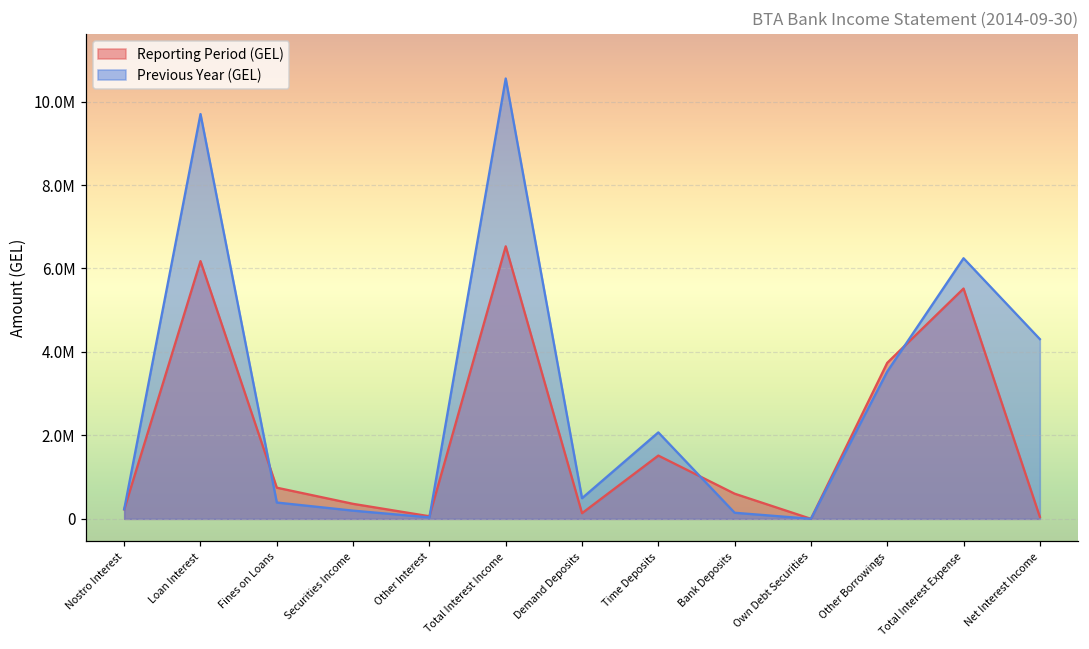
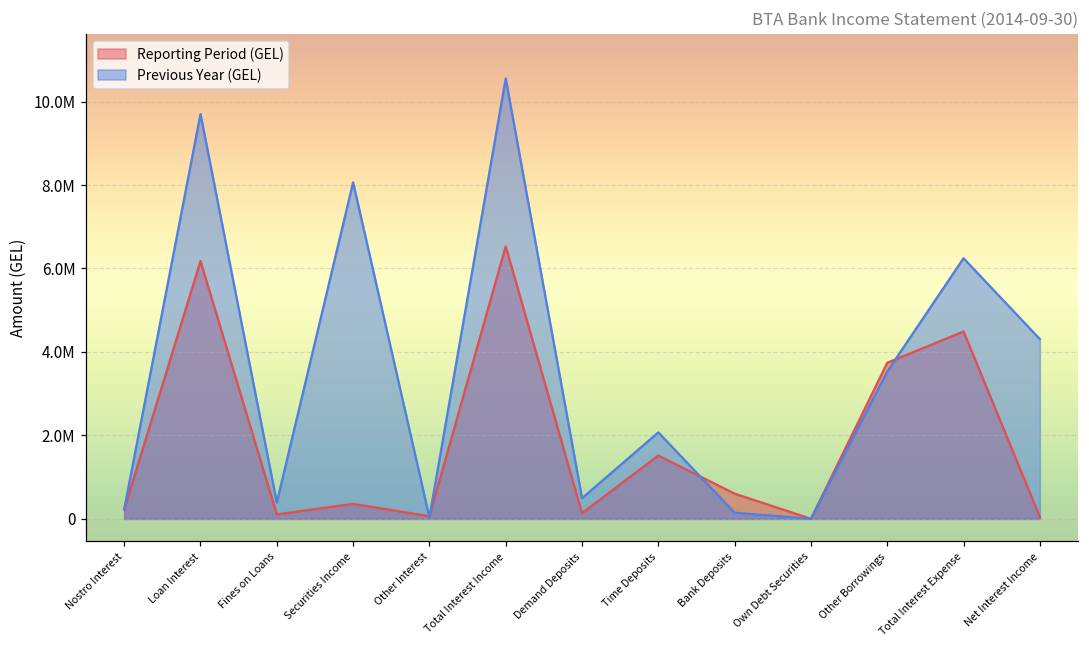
  {
    "Reporting Period (GEL)": {
      "Loan Interest": 6200000,
-     "Fines on Loans": 700000,
+     "Fines on Loans": 100000,
      "Securities Income": 400000,
      "Total Interest Income": 6500000,
      "Demand Deposits": 100000,
      "Time Deposits": 1500000,
      "Bank Deposits": 600000,
      "Other Borrowings": 3700000,
-     "Total Interest Expense": 5500000,
+     "Total Interest Expense": 4500000,
      "Net Interest Income": 0
    },
    "Previous Year (GEL)": {
      "Loan Interest": 9700000,
      "Fines on Loans": 400000,
-     "Securities Income": 200000,
+     "Securities Income": 8100000,
      "Total Interest Income": 10600000,
      "Demand Deposits": 500000,
      "Time Deposits": 2100000,
      "Bank Deposits": 100000,
      "Other Borrowings": 3500000,
      "Total Interest Expense": 6200000,
      "Net Interest Income": 4300000
    }
  }
